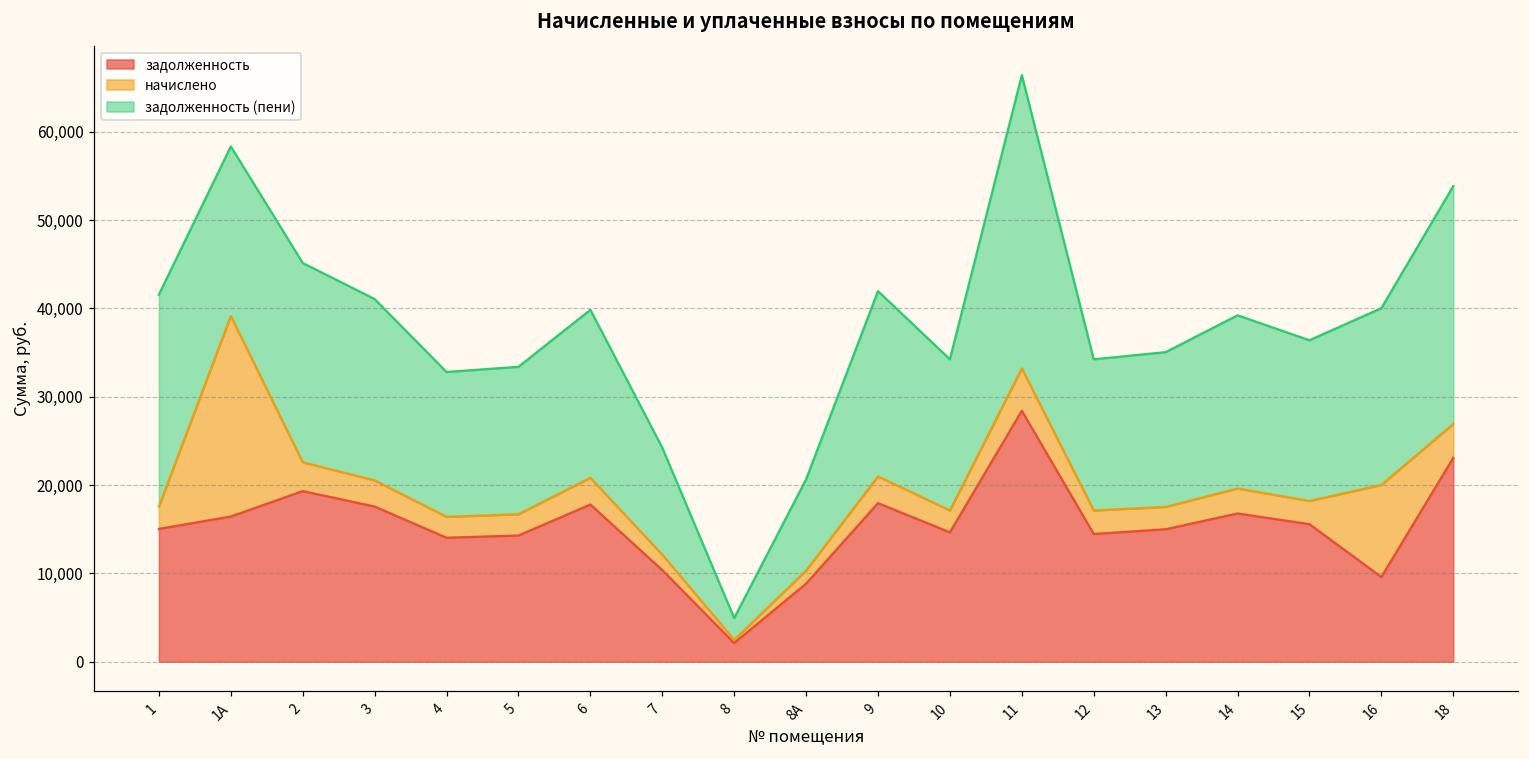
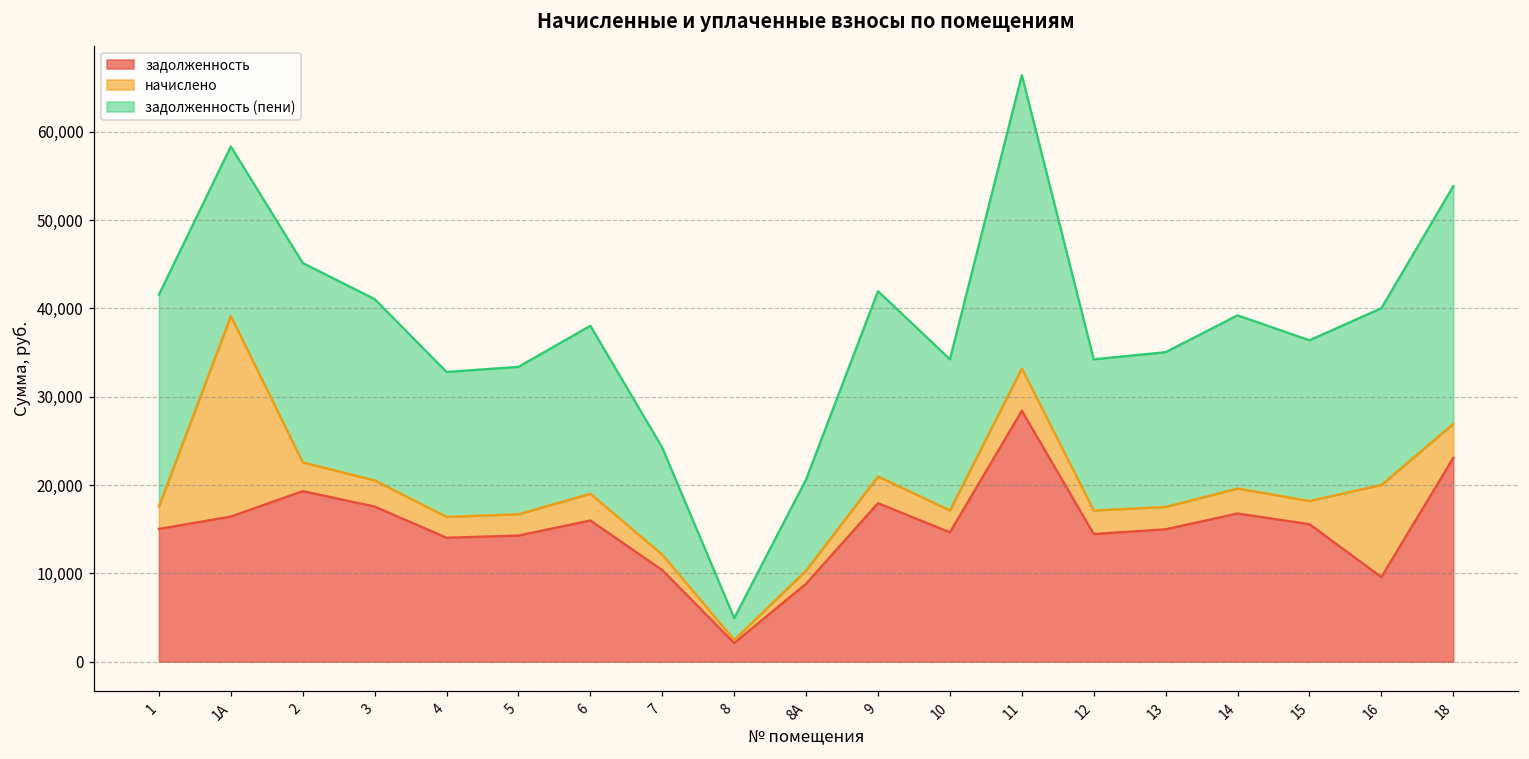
  {
    "задолженность": {
      "1": "15,000",
      "1А": "16,000",
      "2": "19,000",
      "3": "18,000",
      "4": "14,000",
      "5": "14,000",
-     "6": "18,000",
+     "6": "16,000",
      "7": "10,000",
      "8": "2,000",
      "8А": "9,000",
      "9": "18,000",
      "10": "15,000",
      "11": "28,000",
      "12": "14,000",
      "13": "15,000",
      "14": "17,000",
      "15": "16,000",
      "16": "10,000",
      "18": "23,000"
    },
    "начислено": {
      "1": "3,000",
      "1А": "23,000",
      "2": "3,000",
      "3": "3,000",
      "4": "2,000",
      "5": "2,000",
      "6": "3,000",
      "7": "2,000",
      "8": "0",
      "8А": "1,000",
      "9": "3,000",
      "10": "2,000",
      "11": "5,000",
      "12": "3,000",
      "13": "3,000",
      "14": "3,000",
      "15": "3,000",
      "16": "10,000",
      "18": "4,000"
    },
    "задолженность (пени)": {
      "1": "24,000",
      "1А": "19,000",
      "2": "23,000",
      "3": "21,000",
      "4": "16,000",
      "5": "17,000",
      "6": "19,000",
      "7": "12,000",
      "8": "2,000",
      "8А": "10,000",
      "9": "21,000",
      "10": "17,000",
      "11": "33,000",
      "12": "17,000",
      "13": "18,000",
      "14": "20,000",
      "15": "18,000",
      "16": "20,000",
      "18": "27,000"
    }
  }
